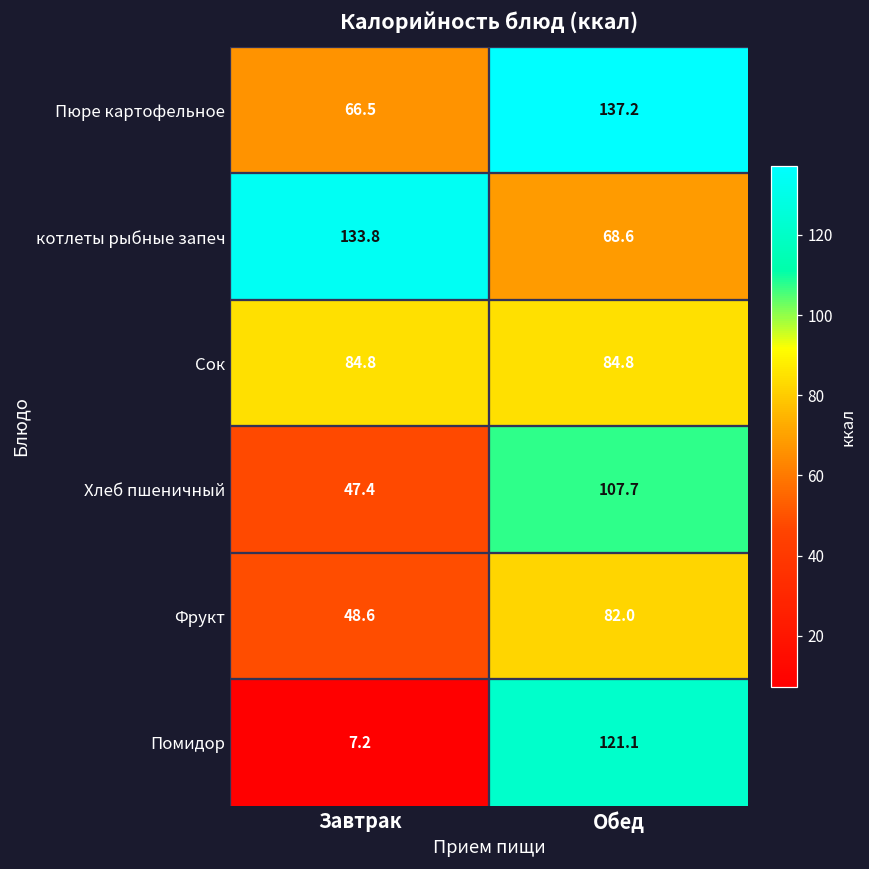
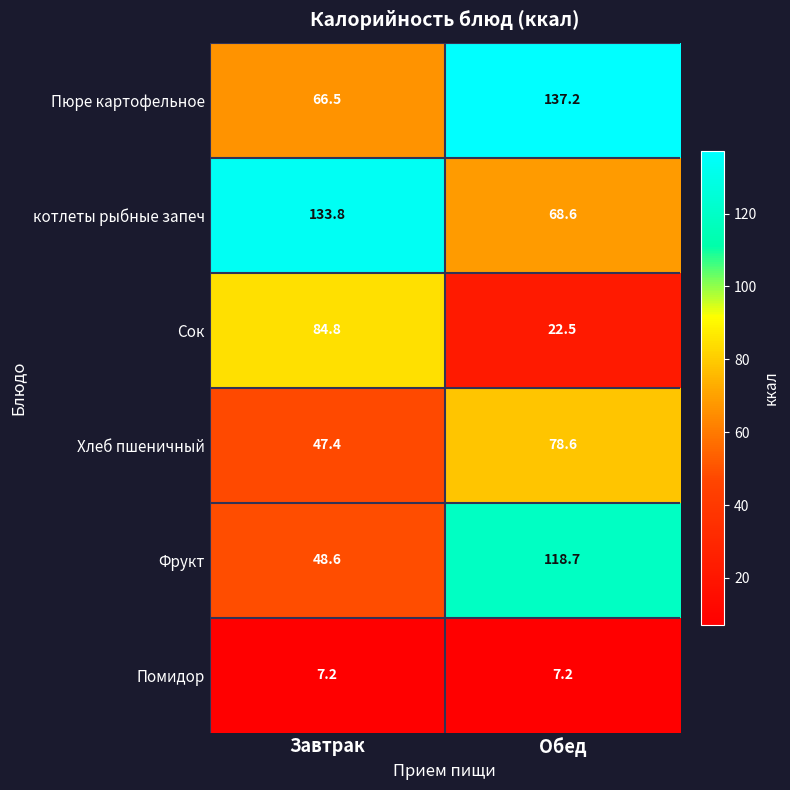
  {
    "Пюре картофельное": {
      "Завтрак": 66.5,
      "Обед": 137.2
    },
    "котлеты рыбные запеч": {
      "Завтрак": 133.8,
      "Обед": 68.6
    },
    "Сок": {
      "Завтрак": 84.8,
-     "Обед": 84.8
+     "Обед": 22.5
    },
    "Хлеб пшеничный": {
      "Завтрак": 47.4,
-     "Обед": 107.7
+     "Обед": 78.6
    },
    "Фрукт": {
      "Завтрак": 48.6,
-     "Обед": 82.0
+     "Обед": 118.7
    },
    "Помидор": {
      "Завтрак": 7.2,
-     "Обед": 121.1
+     "Обед": 7.2
    }
  }
